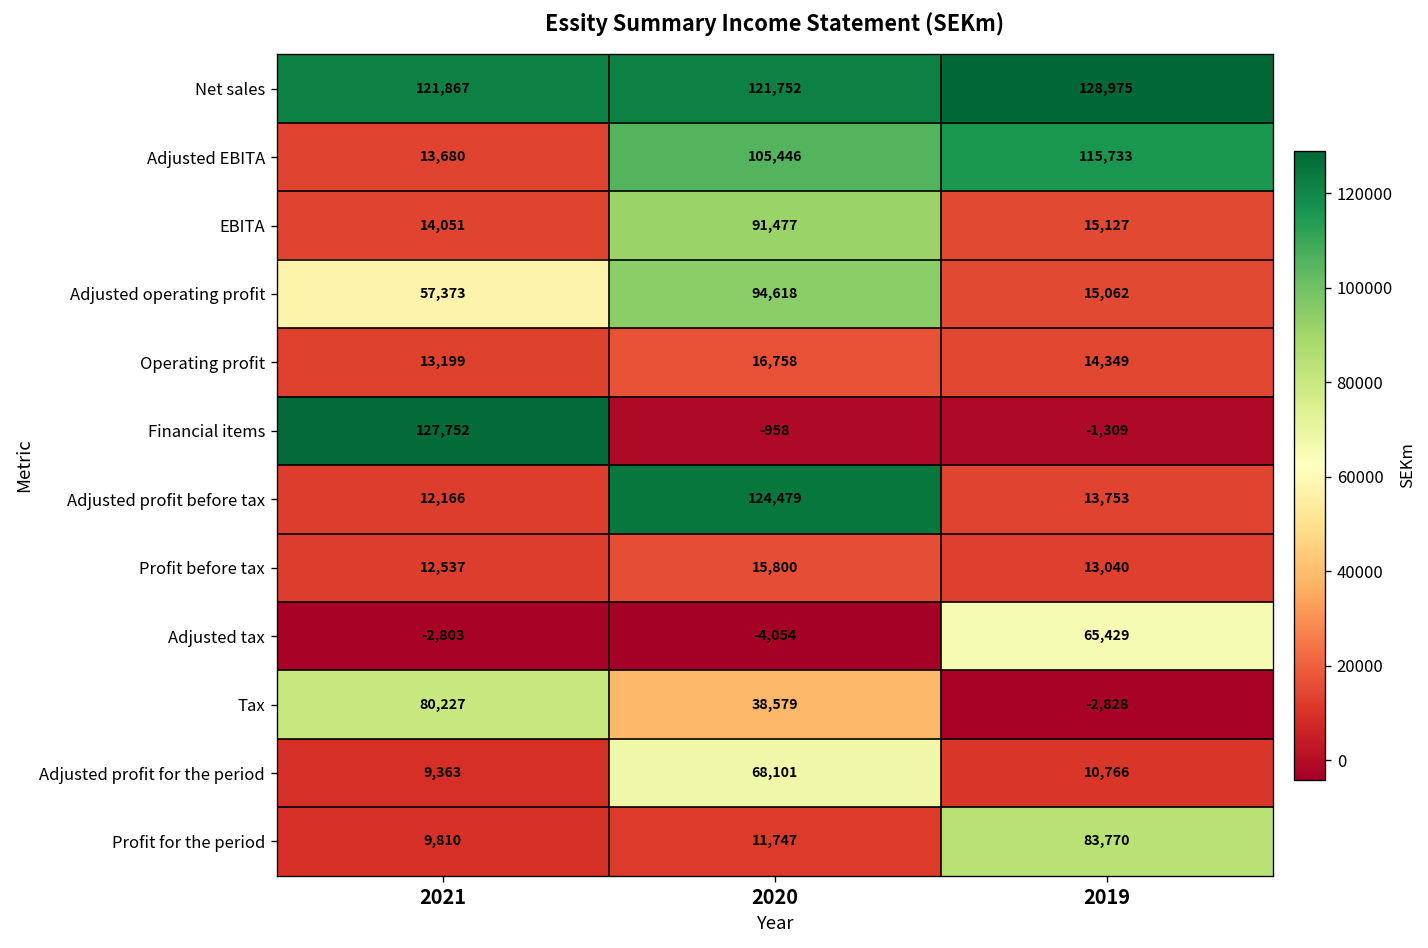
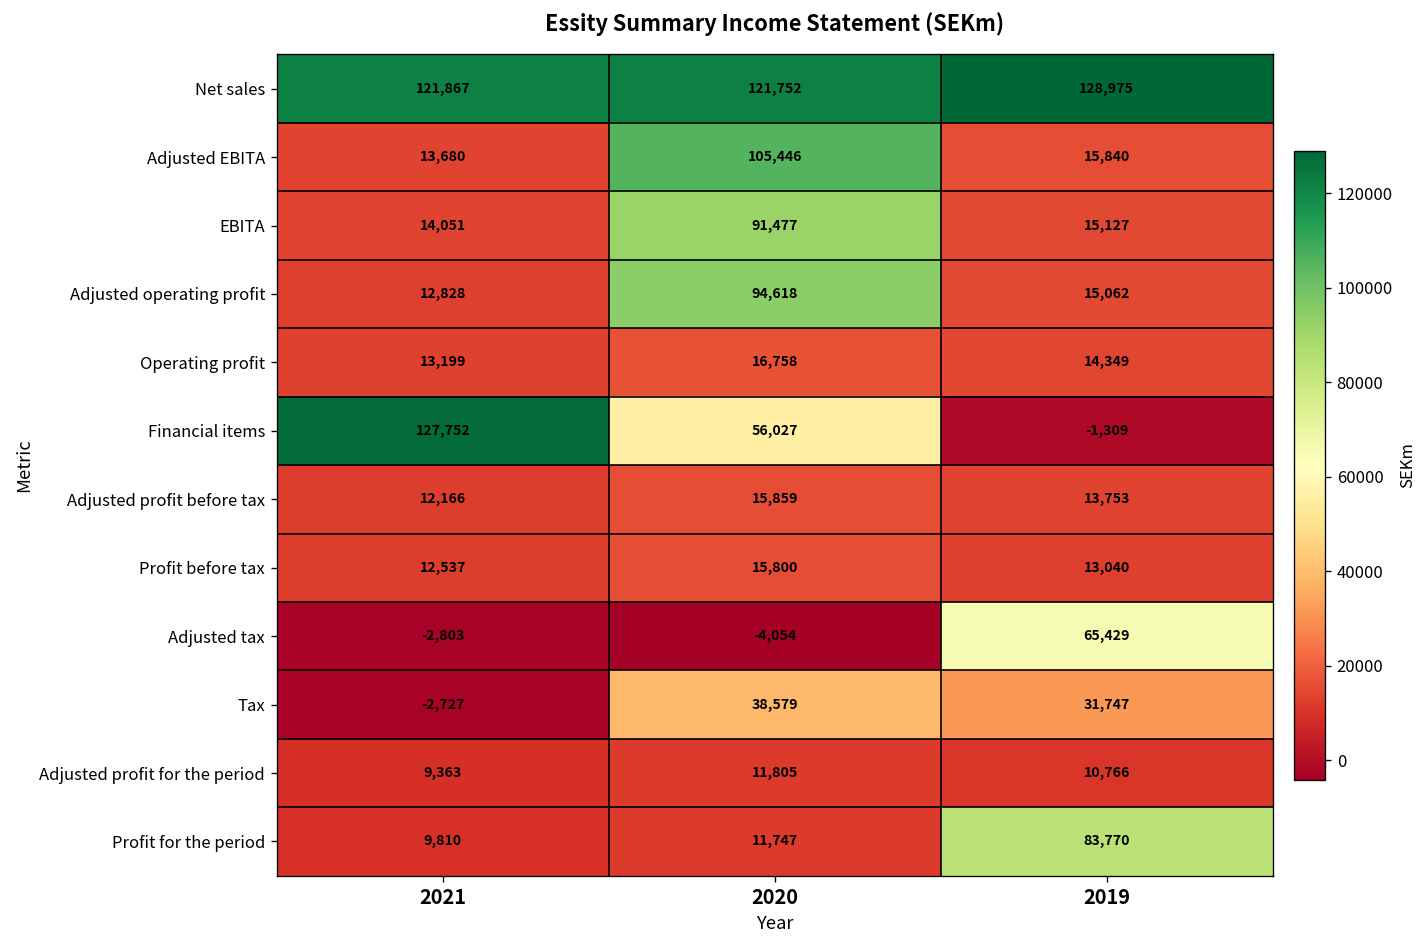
  {
    "Net sales": {
      "2021": "121,867",
      "2020": "121,752",
      "2019": "128,975"
    },
    "Adjusted EBITA": {
      "2021": "13,680",
      "2020": "105,446",
-     "2019": "115,733"
+     "2019": "15,840"
    },
    "EBITA": {
      "2021": "14,051",
      "2020": "91,477",
      "2019": "15,127"
    },
    "Adjusted operating profit": {
-     "2021": "57,373",
+     "2021": "12,828",
      "2020": "94,618",
      "2019": "15,062"
    },
    "Operating profit": {
      "2021": "13,199",
      "2020": "16,758",
      "2019": "14,349"
    },
    "Financial items": {
      "2021": "127,752",
-     "2020": "-958",
+     "2020": "56,027",
      "2019": "-1,309"
    },
    "Adjusted profit before tax": {
      "2021": "12,166",
-     "2020": "124,479",
+     "2020": "15,859",
      "2019": "13,753"
    },
    "Profit before tax": {
      "2021": "12,537",
      "2020": "15,800",
      "2019": "13,040"
    },
    "Adjusted tax": {
      "2021": "-2,803",
      "2020": "-4,054",
      "2019": "65,429"
    },
    "Tax": {
-     "2021": "80,227",
+     "2021": "-2,727",
      "2020": "38,579",
-     "2019": "-2,828"
+     "2019": "31,747"
    },
    "Adjusted profit for the period": {
      "2021": "9,363",
-     "2020": "68,101",
+     "2020": "11,805",
      "2019": "10,766"
    },
    "Profit for the period": {
      "2021": "9,810",
      "2020": "11,747",
      "2019": "83,770"
    }
  }
